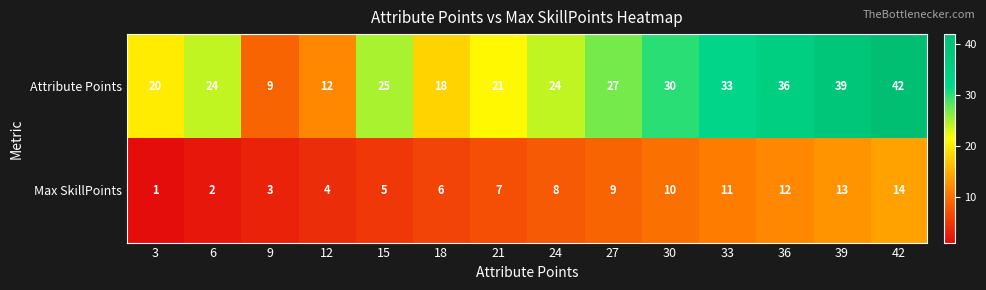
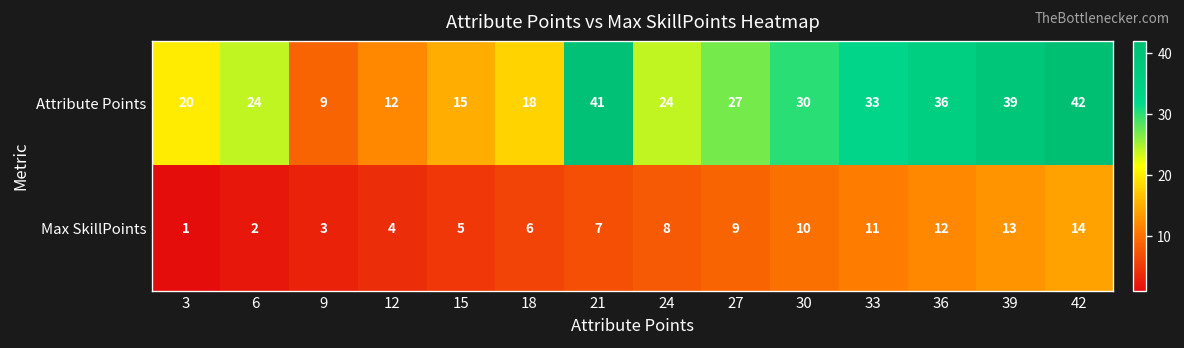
  {
    "Attribute Points": {
      "3": 20,
      "6": 24,
      "9": 9,
      "12": 12,
-     "15": 25,
+     "15": 15,
      "18": 18,
-     "21": 21,
+     "21": 41,
      "24": 24,
      "27": 27,
      "30": 30,
      "33": 33,
      "36": 36,
      "39": 39,
      "42": 42
    },
    "Max SkillPoints": {
      "3": 1,
      "6": 2,
      "9": 3,
      "12": 4,
      "15": 5,
      "18": 6,
      "21": 7,
      "24": 8,
      "27": 9,
      "30": 10,
      "33": 11,
      "36": 12,
      "39": 13,
      "42": 14
    }
  }
